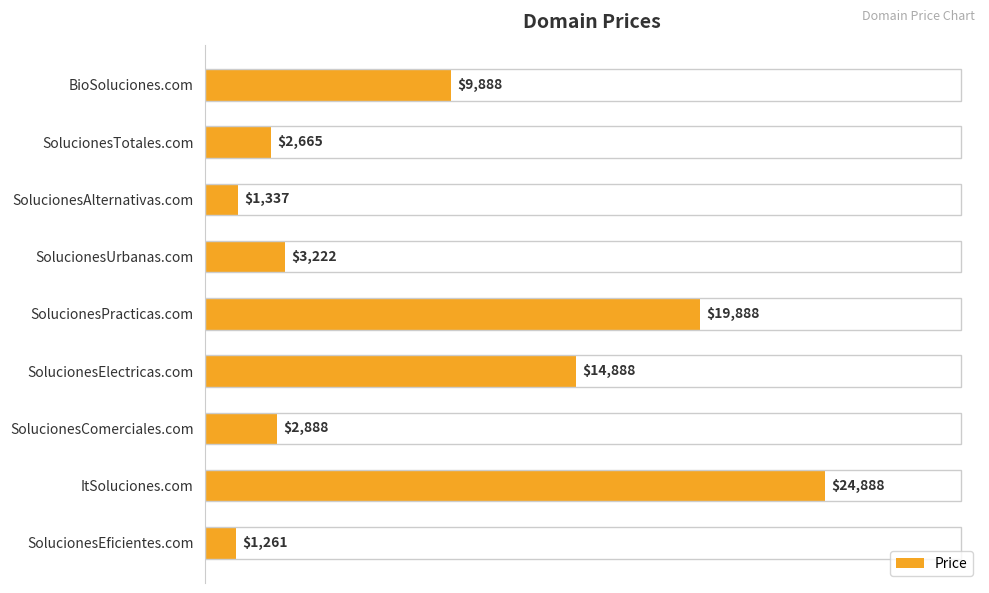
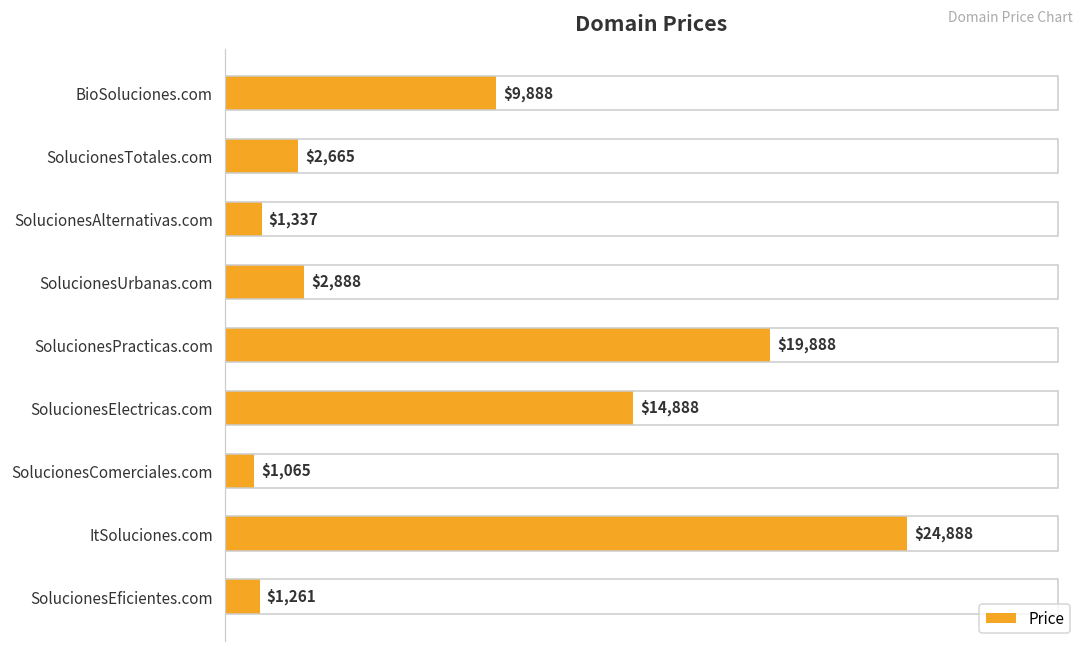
  {
    "BioSoluciones.com": "$9,888",
    "SolucionesTotales.com": "$2,665",
    "SolucionesAlternativas.com": "$1,337",
-   "SolucionesUrbanas.com": "$3,222",
+   "SolucionesUrbanas.com": "$2,888",
    "SolucionesPracticas.com": "$19,888",
    "SolucionesElectricas.com": "$14,888",
-   "SolucionesComerciales.com": "$2,888",
+   "SolucionesComerciales.com": "$1,065",
    "ItSoluciones.com": "$24,888",
    "SolucionesEficientes.com": "$1,261"
  }
